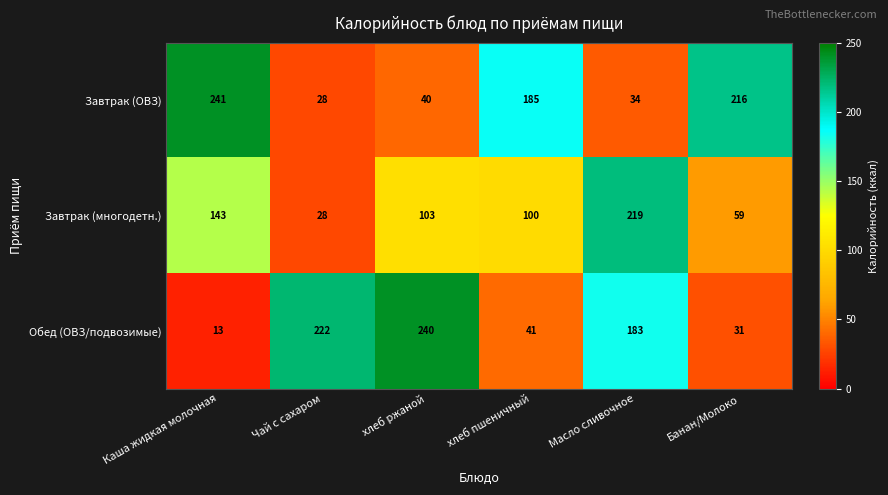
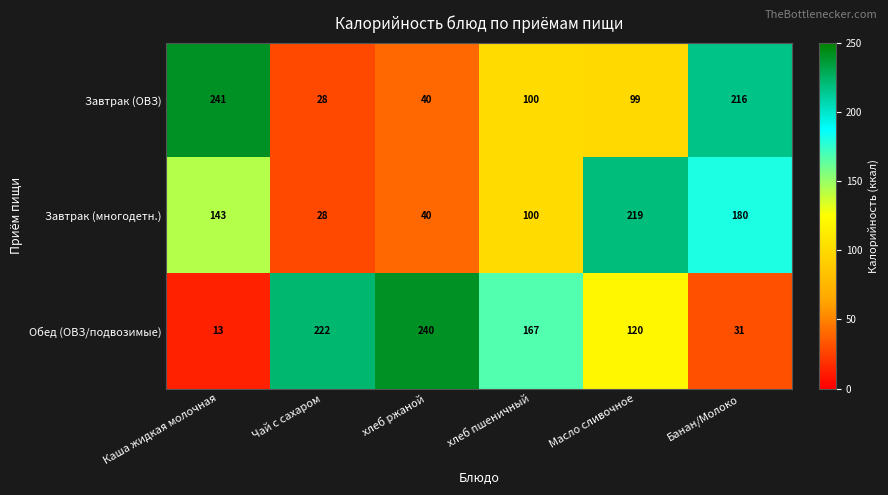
  {
    "Завтрак (ОВЗ)": {
      "Каша жидкая молочная": 241,
      "Чай с сахаром": 28,
      "хлеб ржаной": 40,
-     "хлеб пшеничный": 185,
-     "Масло сливочное": 34,
+     "хлеб пшеничный": 100,
+     "Масло сливочное": 99,
      "Банан/Молоко": 216
    },
    "Завтрак (многодетн.)": {
      "Каша жидкая молочная": 143,
      "Чай с сахаром": 28,
-     "хлеб ржаной": 103,
+     "хлеб ржаной": 40,
      "хлеб пшеничный": 100,
      "Масло сливочное": 219,
-     "Банан/Молоко": 59
+     "Банан/Молоко": 180
    },
    "Обед (ОВЗ/подвозимые)": {
      "Каша жидкая молочная": 13,
      "Чай с сахаром": 222,
      "хлеб ржаной": 240,
-     "хлеб пшеничный": 41,
-     "Масло сливочное": 183,
+     "хлеб пшеничный": 167,
+     "Масло сливочное": 120,
      "Банан/Молоко": 31
    }
  }
